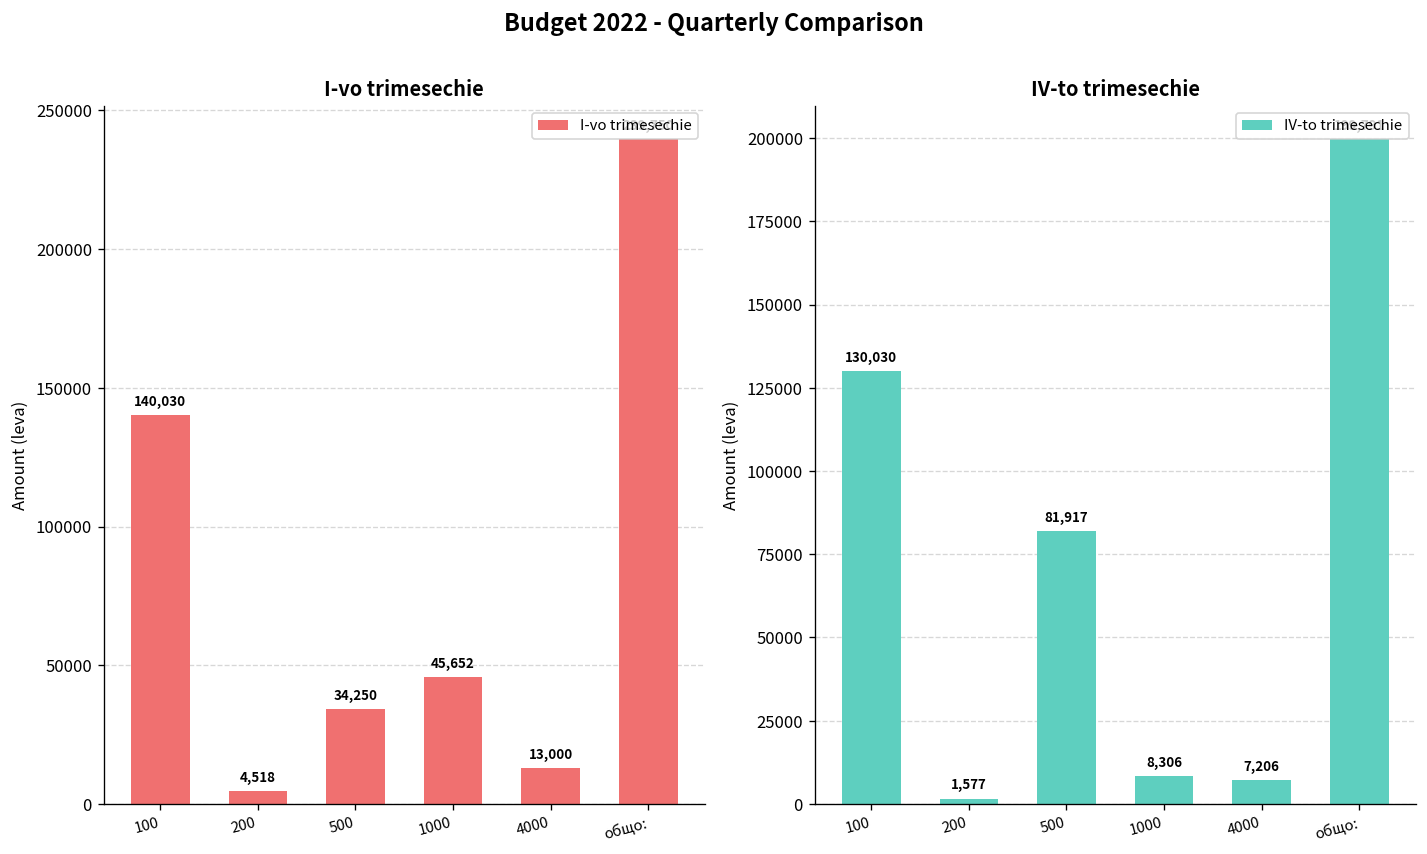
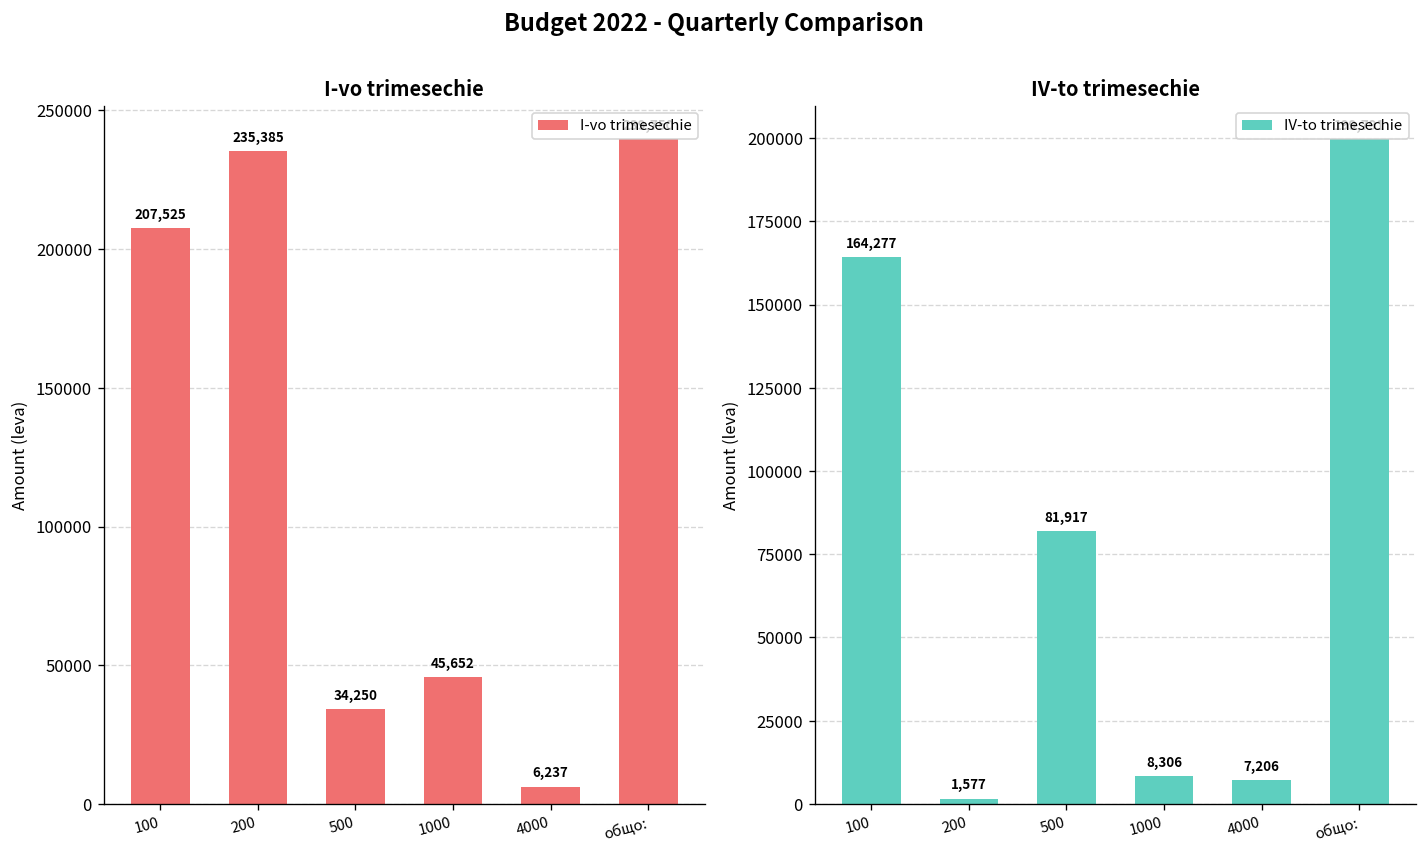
  {
    "I-vo trimesechie": {
-     "100": "140,030",
-     "200": "4,518",
+     "100": "207,525",
+     "200": "235,385",
      "500": "34,250",
      "1000": "45,652",
-     "4000": "13,000"
+     "4000": "6,237"
    },
    "IV-to trimesechie": {
-     "100": "130,030",
+     "100": "164,277",
      "200": "1,577",
      "500": "81,917",
      "1000": "8,306",
      "4000": "7,206"
    }
  }
